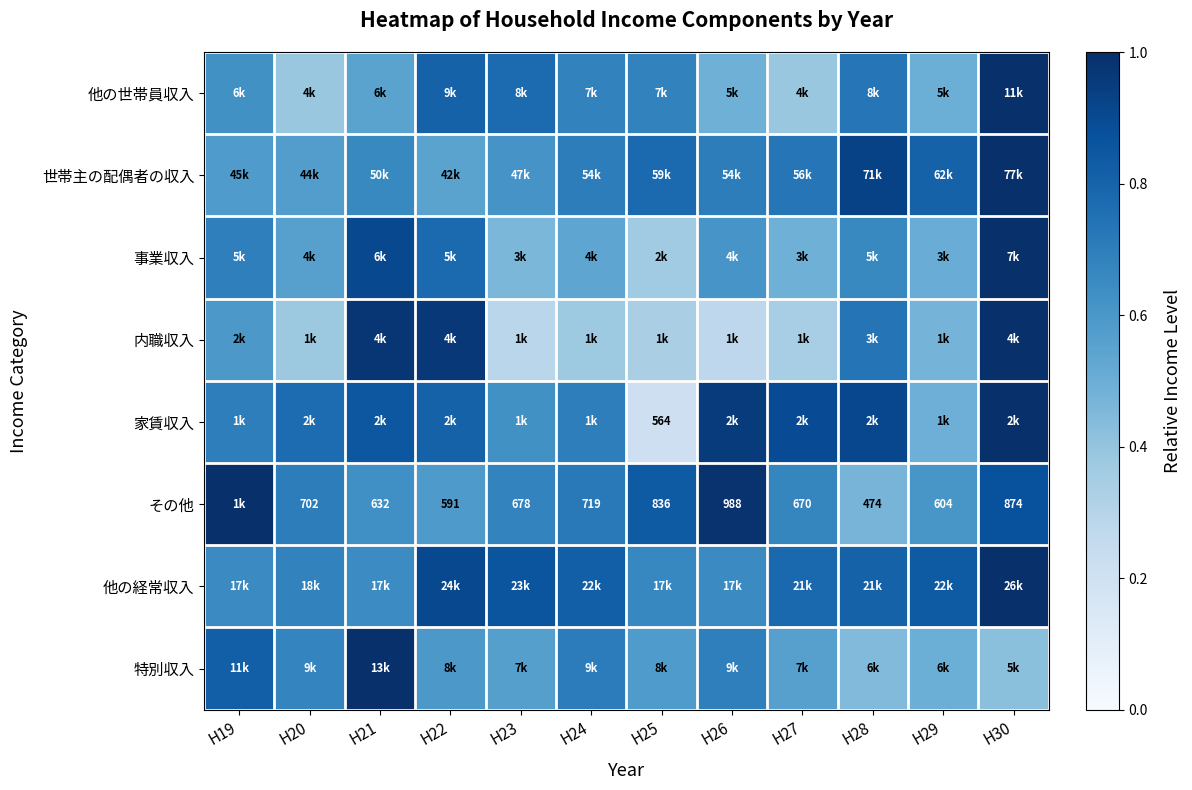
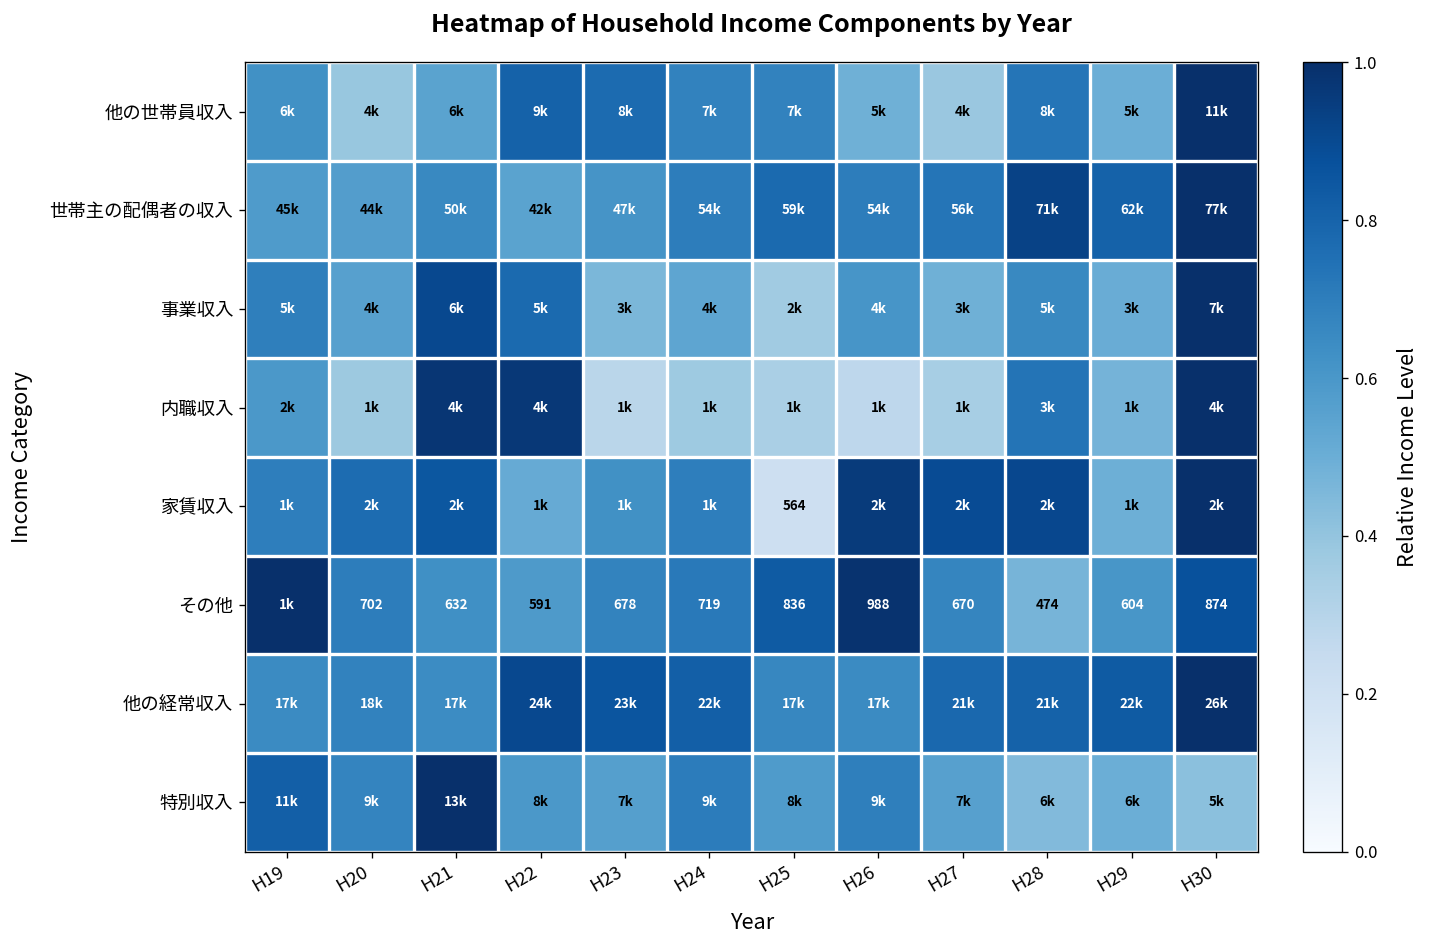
  {
    "他の世帯員収入": {
      "H19": "6k",
      "H20": "4k",
      "H21": "6k",
      "H22": "9k",
      "H23": "8k",
      "H24": "7k",
      "H25": "7k",
      "H26": "5k",
      "H27": "4k",
      "H28": "8k",
      "H29": "5k",
      "H30": "11k"
    },
    "世帯主の配偶者の収入": {
      "H19": "45k",
      "H20": "44k",
      "H21": "50k",
      "H22": "42k",
      "H23": "47k",
      "H24": "54k",
      "H25": "59k",
      "H26": "54k",
      "H27": "56k",
      "H28": "71k",
      "H29": "62k",
      "H30": "77k"
    },
    "事業収入": {
      "H19": "5k",
      "H20": "4k",
      "H21": "6k",
      "H22": "5k",
      "H23": "3k",
      "H24": "4k",
      "H25": "2k",
      "H26": "4k",
      "H27": "3k",
      "H28": "5k",
      "H29": "3k",
      "H30": "7k"
    },
    "内職収入": {
      "H19": "2k",
      "H20": "1k",
      "H21": "4k",
      "H22": "4k",
      "H23": "1k",
      "H24": "1k",
      "H25": "1k",
      "H26": "1k",
      "H27": "1k",
      "H28": "3k",
      "H29": "1k",
      "H30": "4k"
    },
    "家賃収入": {
      "H19": "1k",
      "H20": "2k",
      "H21": "2k",
-     "H22": "2k",
+     "H22": "1k",
      "H23": "1k",
      "H24": "1k",
      "H25": "564",
      "H26": "2k",
      "H27": "2k",
      "H28": "2k",
      "H29": "1k",
      "H30": "2k"
    },
    "その他": {
      "H19": "1k",
      "H20": "702",
      "H21": "632",
      "H22": "591",
      "H23": "678",
      "H24": "719",
      "H25": "836",
      "H26": "988",
      "H27": "670",
      "H28": "474",
      "H29": "604",
      "H30": "874"
    },
    "他の経常収入": {
      "H19": "17k",
      "H20": "18k",
      "H21": "17k",
      "H22": "24k",
      "H23": "23k",
      "H24": "22k",
      "H25": "17k",
      "H26": "17k",
      "H27": "21k",
      "H28": "21k",
      "H29": "22k",
      "H30": "26k"
    },
    "特別収入": {
      "H19": "11k",
      "H20": "9k",
      "H21": "13k",
      "H22": "8k",
      "H23": "7k",
      "H24": "9k",
      "H25": "8k",
      "H26": "9k",
      "H27": "7k",
      "H28": "6k",
      "H29": "6k",
      "H30": "5k"
    }
  }
